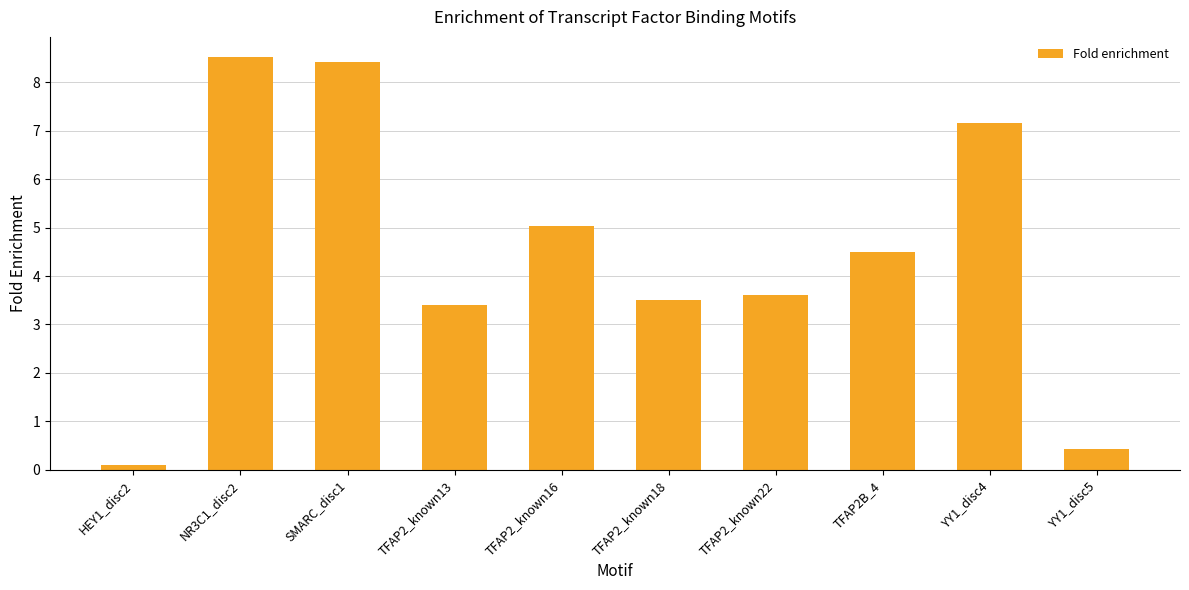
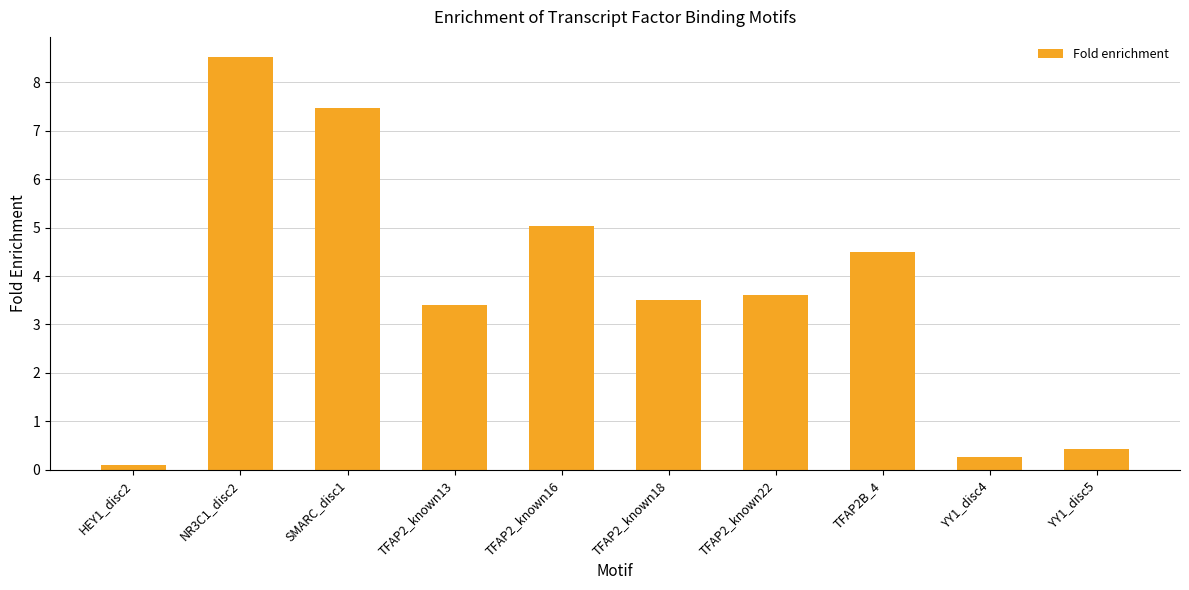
  {
    "HEY1_disc2": 0.1,
    "NR3C1_disc2": 8.5,
-   "SMARC_disc1": 8.4,
+   "SMARC_disc1": 7.5,
    "TFAP2_known13": 3.4,
    "TFAP2_known16": 5.0,
    "TFAP2_known18": 3.5,
    "TFAP2_known22": 3.6,
    "TFAP2B_4": 4.5,
-   "YY1_disc4": 7.2,
+   "YY1_disc4": 0.3,
    "YY1_disc5": 0.4
  }
